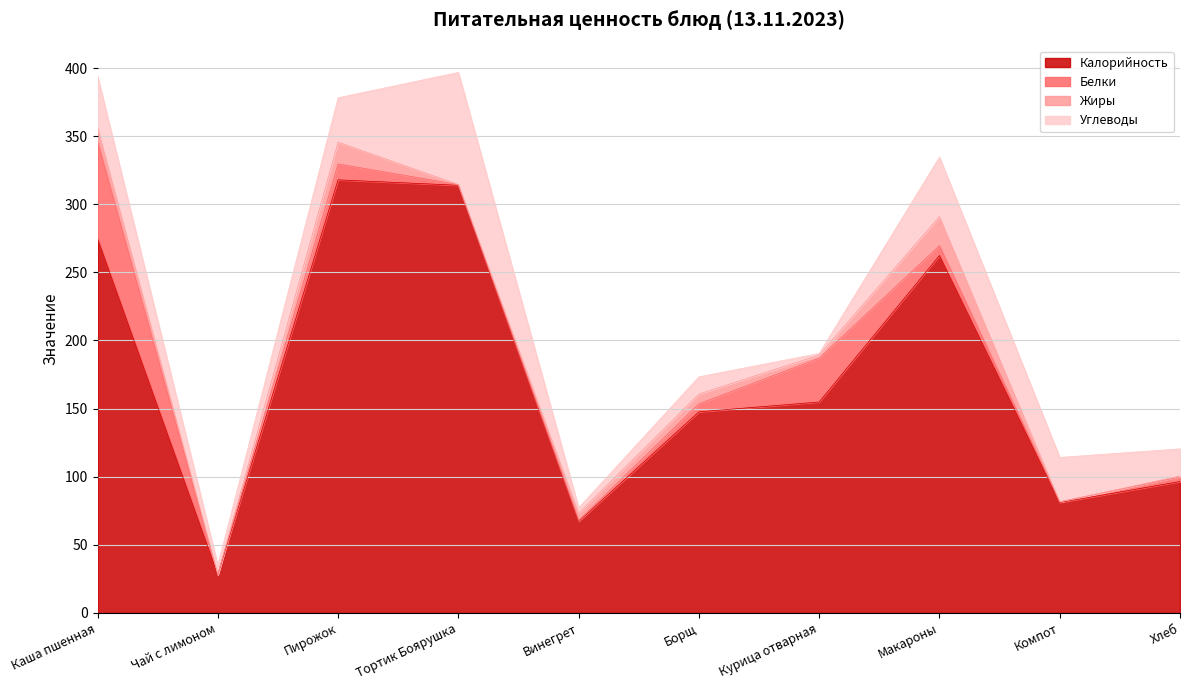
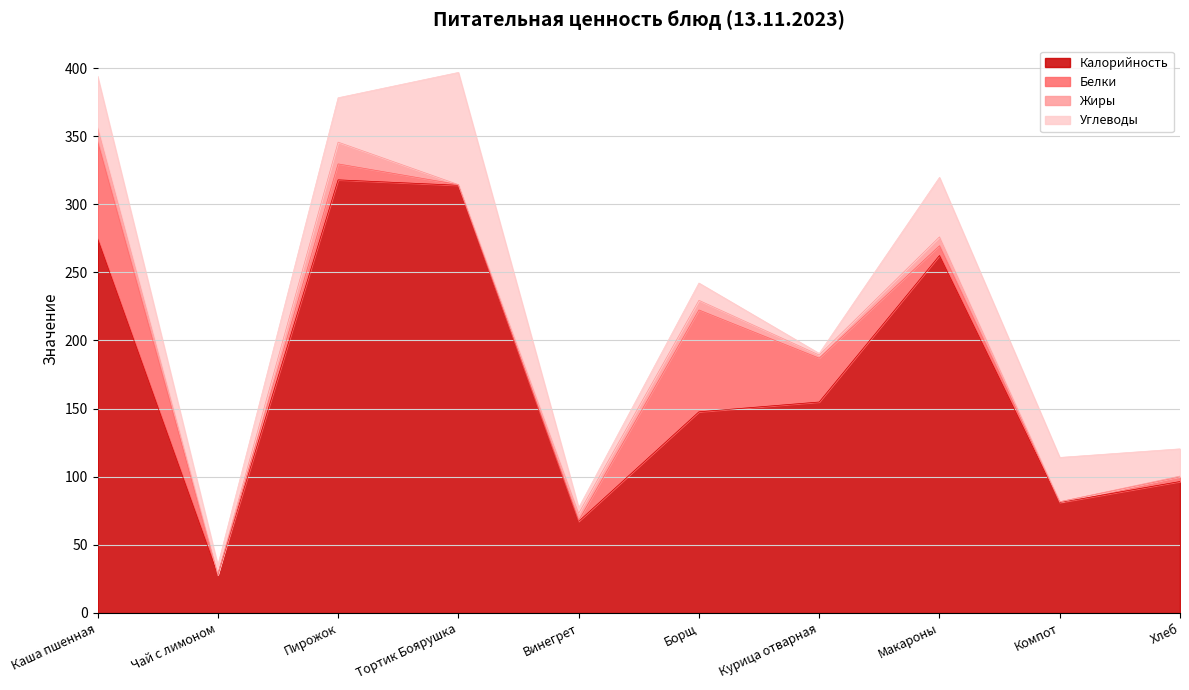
  {
    "Калорийность": {
      "Каша пшенная": 275,
      "Пирожок": 318,
      "Борщ": 148,
      "Курица отварная": 155,
      "Макароны": 262,
      "Хлеб": 96
    },
    "Белки": {
      "Каша пшенная": 72,
      "Пирожок": 12,
-     "Борщ": 6,
+     "Борщ": 75,
      "Курица отварная": 32,
      "Макароны": 7
    },
    "Жиры": {
      "Каша пшенная": 10,
      "Пирожок": 16,
      "Винегрет": 5,
      "Борщ": 7,
-     "Макароны": 21
+     "Макароны": 7
    },
    "Углеводы": {
      "Каша пшенная": 38,
      "Чай с лимоном": 7,
      "Пирожок": 33,
      "Тортик Боярушка": 82,
      "Винегрет": 4,
      "Борщ": 13,
      "Макароны": 44,
      "Компот": 33,
      "Хлеб": 20
    }
  }
